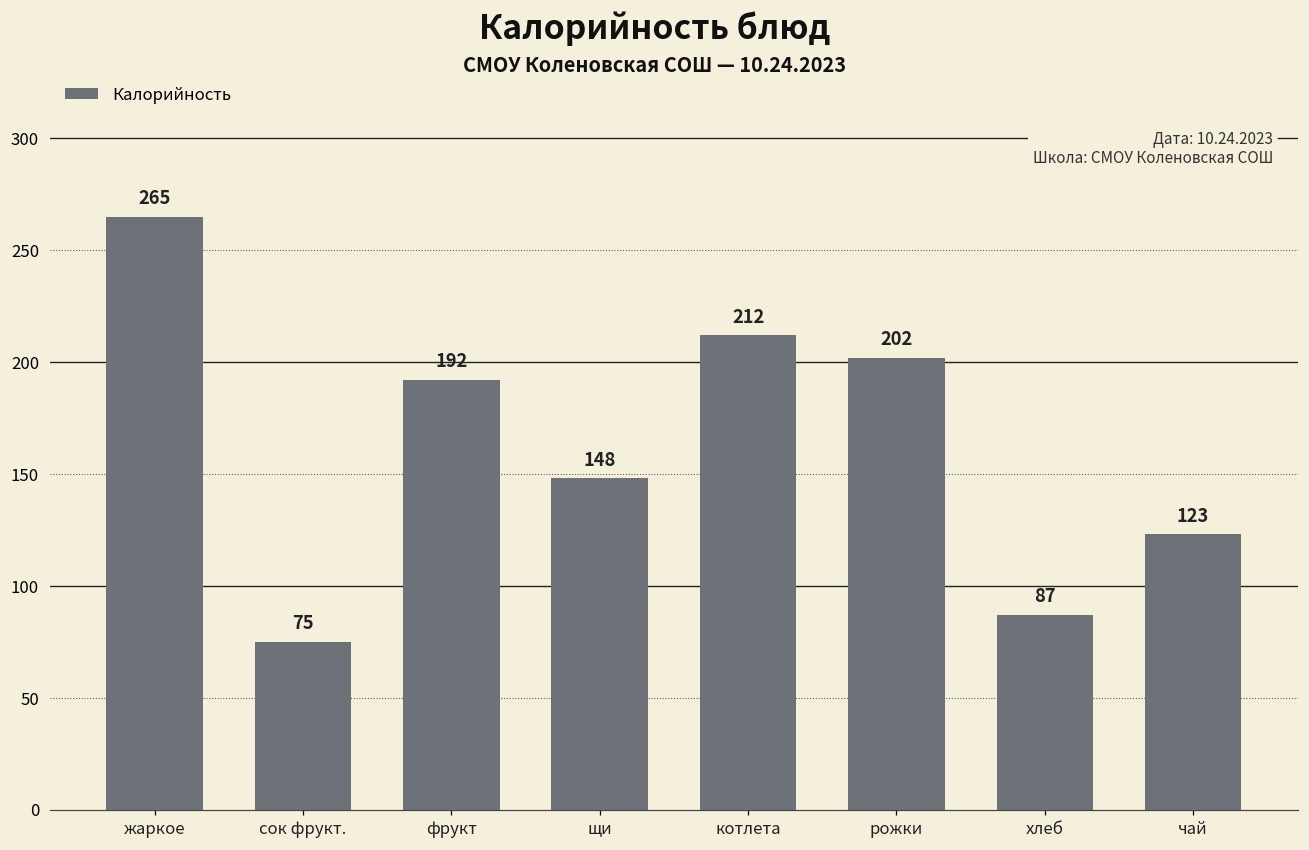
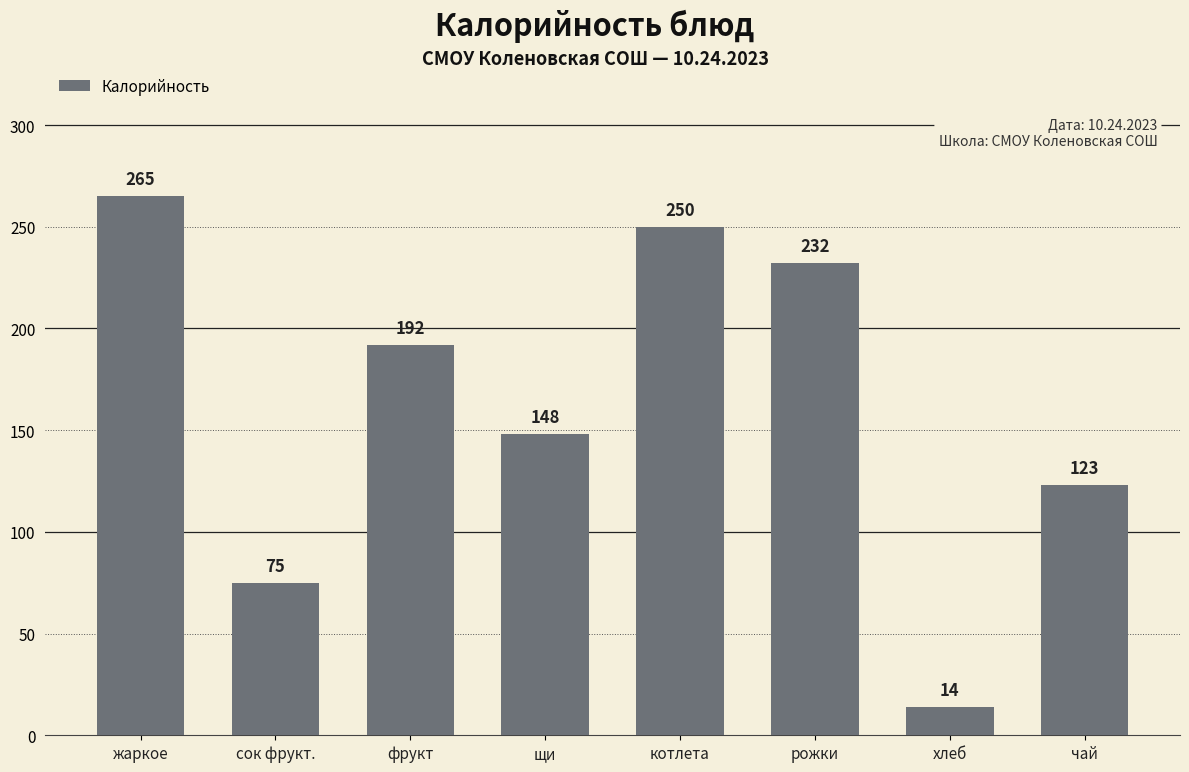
  {
    "жаркое": 265,
    "сок фрукт.": 75,
    "фрукт": 192,
    "щи": 148,
-   "котлета": 212,
-   "рожки": 202,
-   "хлеб": 87,
+   "котлета": 250,
+   "рожки": 232,
+   "хлеб": 14,
    "чай": 123
  }
